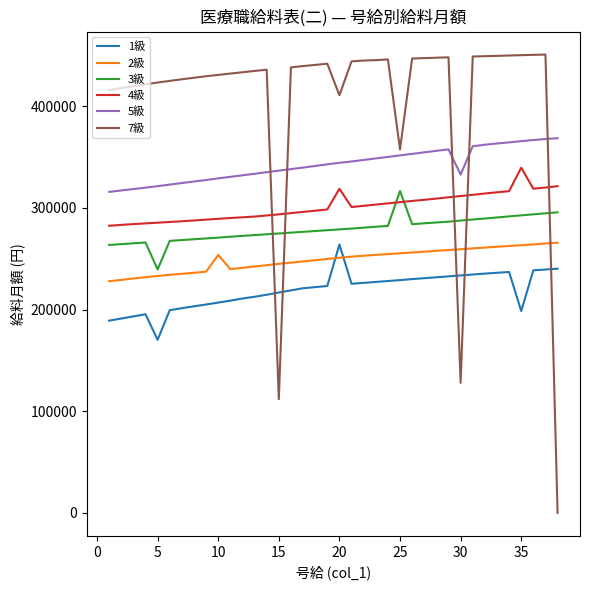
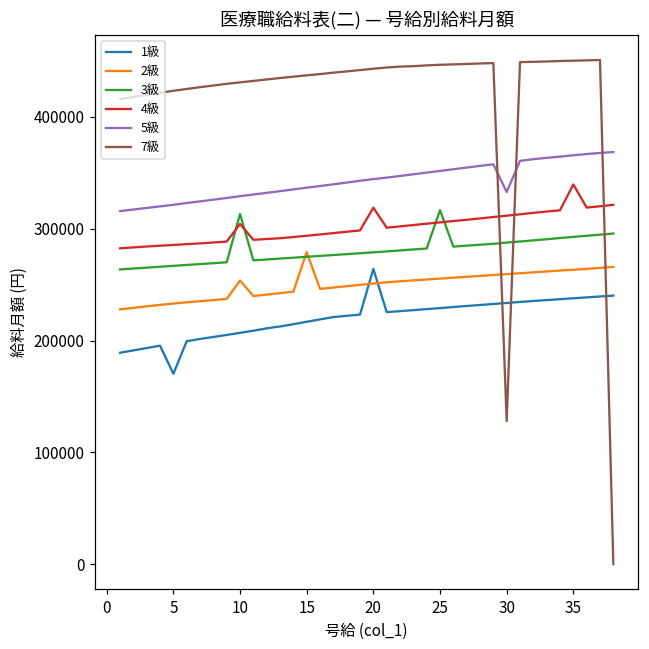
  {
    "1級": {
      "5": 170000,
      "10": 207000,
      "15": 217000,
      "20": 264000,
      "25": 229000,
      "30": 234000,
-     "35": 199000
+     "35": 238000
    },
    "2級": {
      "5": 233000,
      "10": 254000,
-     "15": 245000,
+     "15": 279000,
      "20": 251000,
      "25": 255000,
      "30": 259000,
      "35": 263000
    },
    "3級": {
-     "5": 240000,
-     "10": 271000,
+     "5": 267000,
+     "10": 313000,
      "15": 275000,
      "20": 279000,
      "25": 317000,
      "30": 288000,
      "35": 293000
    },
    "4級": {
      "5": 286000,
-     "10": 289000,
+     "10": 304000,
      "15": 294000,
      "20": 319000,
      "25": 306000,
      "30": 312000,
      "35": 340000
    },
    "5級": {
      "5": 321000,
      "10": 329000,
      "15": 337000,
      "20": 344000,
      "25": 352000,
      "30": 333000,
      "35": 366000
    },
    "7級": {
      "5": 423000,
      "10": 431000,
-     "15": 112000,
-     "20": 411000,
-     "25": 358000,
+     "15": 437000,
+     "20": 443000,
+     "25": 447000,
      "30": 128000,
      "35": 450000
    }
  }
